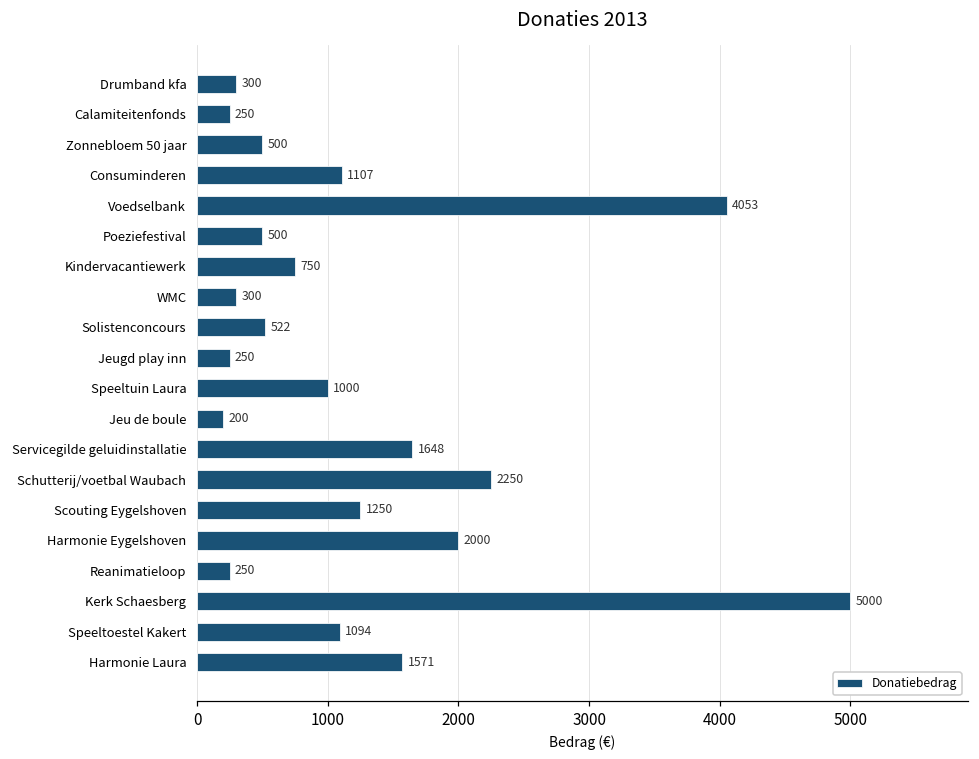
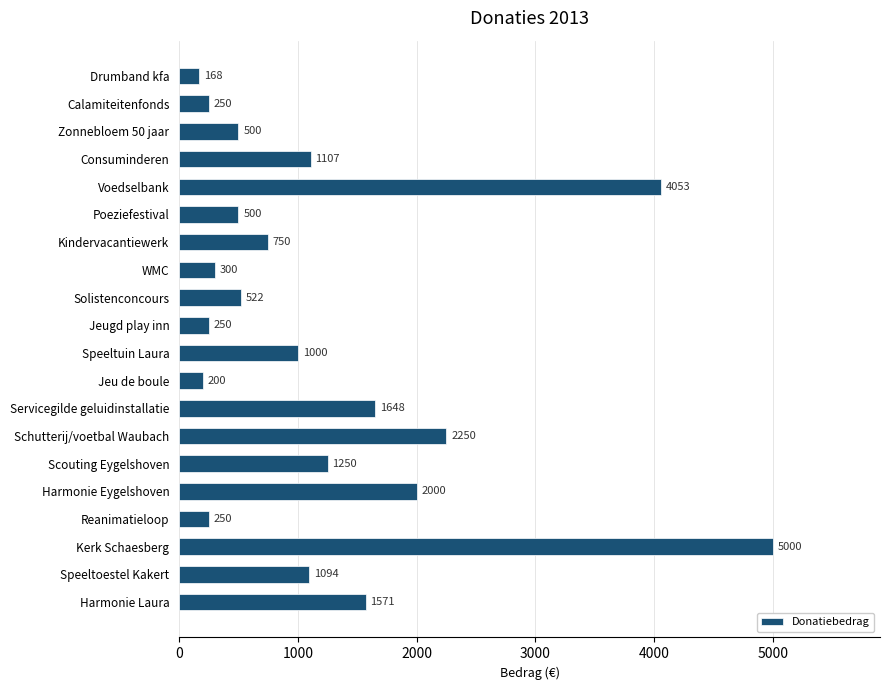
  {
-   "Drumband kfa": 300,
+   "Drumband kfa": 168,
    "Calamiteitenfonds": 250,
    "Zonnebloem 50 jaar": 500,
    "Consuminderen": 1107,
    "Voedselbank": 4053,
    "Poeziefestival": 500,
    "Kindervacantiewerk": 750,
    "WMC": 300,
    "Solistenconcours": 522,
    "Jeugd play inn": 250,
    "Speeltuin Laura": 1000,
    "Jeu de boule": 200,
    "Servicegilde geluidinstallatie": 1648,
    "Schutterij/voetbal Waubach": 2250,
    "Scouting Eygelshoven": 1250,
    "Harmonie Eygelshoven": 2000,
    "Reanimatieloop": 250,
    "Kerk Schaesberg": 5000,
    "Speeltoestel Kakert": 1094,
    "Harmonie Laura": 1571
  }
